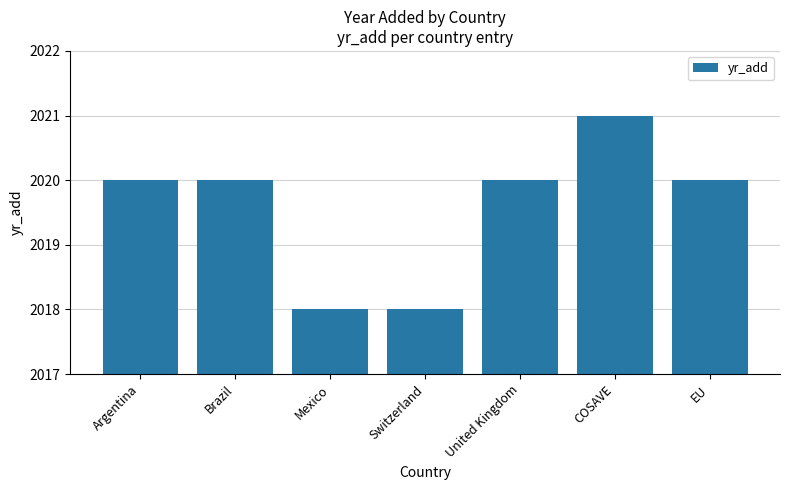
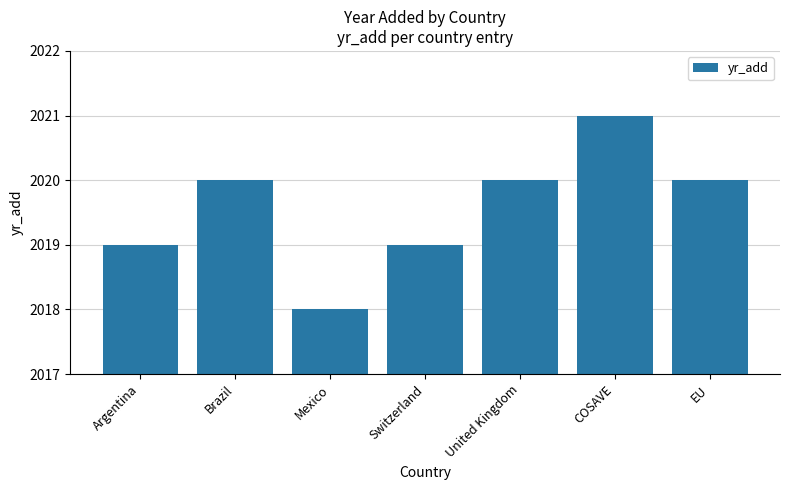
  {
-   "Argentina": 2020,
+   "Argentina": 2019,
    "Brazil": 2020,
    "Mexico": 2018,
-   "Switzerland": 2018,
+   "Switzerland": 2019,
    "United Kingdom": 2020,
    "COSAVE": 2021,
    "EU": 2020
  }
